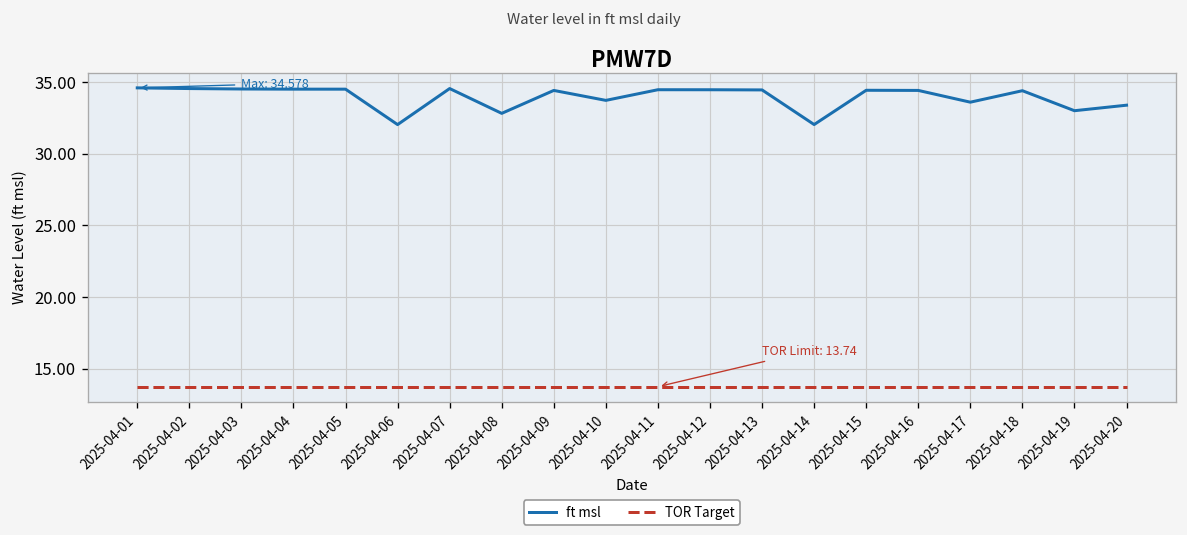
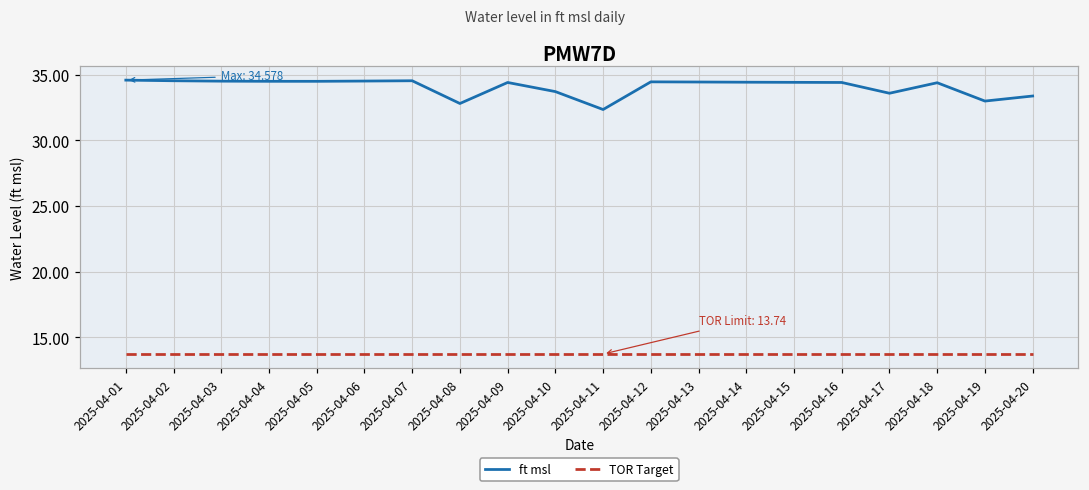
  {
    "ft msl": {
      "2025-04-01": 34.6,
      "2025-04-05": 34.5,
-     "2025-04-06": 32.0,
+     "2025-04-06": 34.5,
      "2025-04-07": 34.5,
      "2025-04-08": 32.8,
      "2025-04-09": 34.4,
      "2025-04-10": 33.7,
-     "2025-04-11": 34.4,
+     "2025-04-11": 32.3,
      "2025-04-12": 34.4,
      "2025-04-13": 34.4,
-     "2025-04-14": 32.0,
+     "2025-04-14": 34.4,
      "2025-04-15": 34.4,
      "2025-04-16": 34.4,
      "2025-04-17": 33.6,
      "2025-04-18": 34.4,
      "2025-04-19": 33.0,
      "2025-04-20": 33.4
    },
    "TOR Target": {
      "2025-04-01": 13.7,
      "2025-04-02": 13.7,
      "2025-04-03": 13.7,
      "2025-04-04": 13.7,
      "2025-04-05": 13.7,
      "2025-04-06": 13.7,
      "2025-04-07": 13.7,
      "2025-04-08": 13.7,
      "2025-04-09": 13.7,
      "2025-04-10": 13.7,
      "2025-04-11": 13.7,
      "2025-04-15": 13.7,
      "2025-04-16": 13.7,
      "2025-04-17": 13.7,
      "2025-04-18": 13.7,
      "2025-04-19": 13.7,
      "2025-04-20": 13.7
    }
  }
